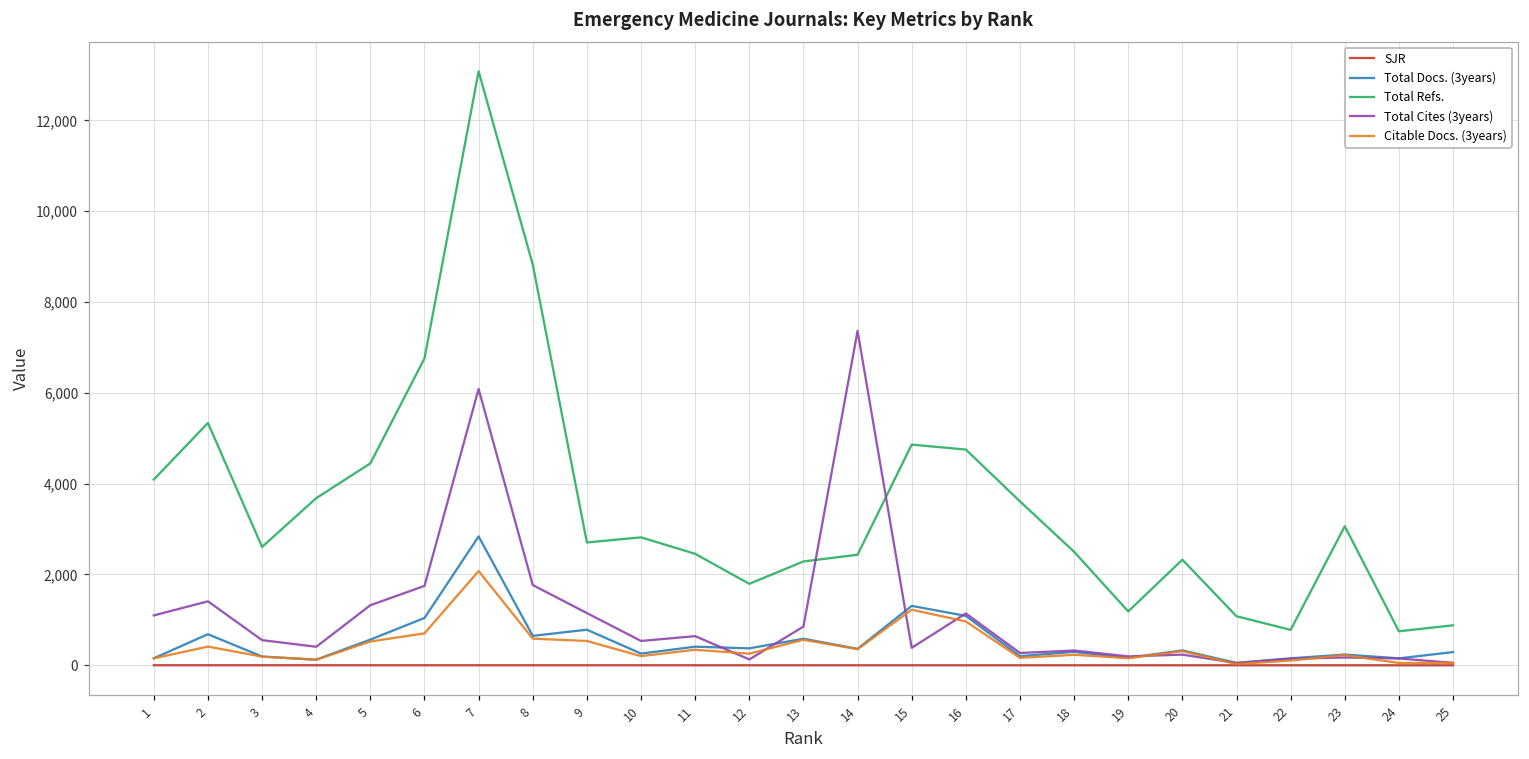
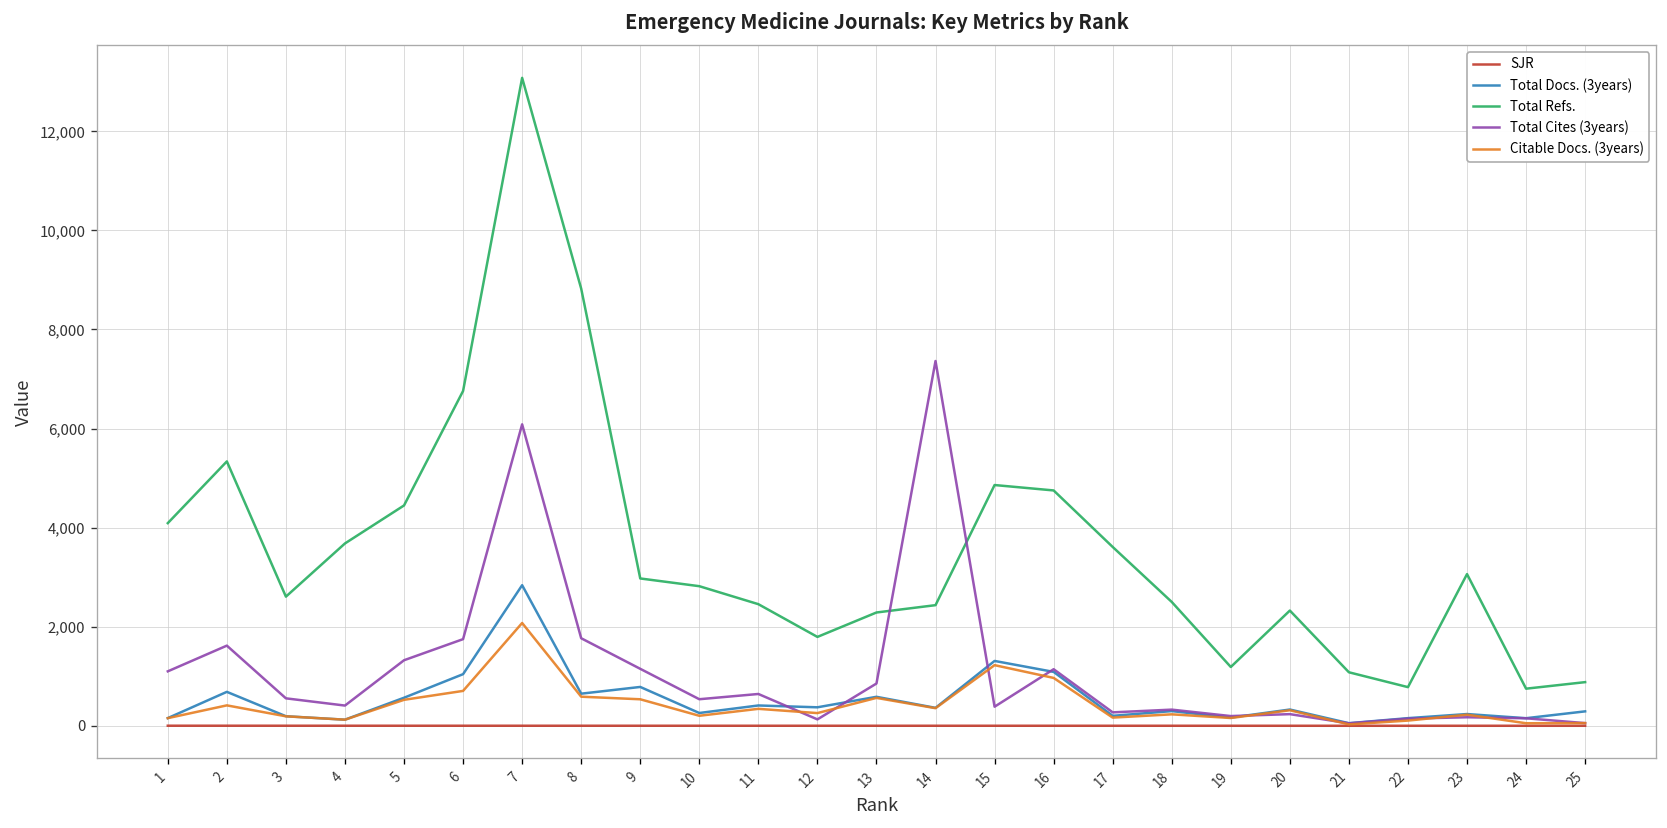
  {
    "SJR": {
      "1": "0",
      "2": "0",
      "3": "0",
      "4": "0",
      "5": "0",
      "6": "0",
      "7": "0",
      "8": "0",
      "9": "0",
      "10": "0",
      "11": "0",
      "12": "0",
      "13": "0",
      "14": "0",
      "15": "0",
      "16": "0",
      "17": "0",
      "18": "0",
      "19": "0",
      "20": "0",
      "22": "0",
      "23": "0"
    },
    "Total Docs. (3years)": {
      "2": "700",
      "6": "1,000",
      "7": "2,800",
      "9": "800",
      "11": "400",
      "12": "400",
      "15": "1,300",
      "25": "300"
    },
    "Total Refs.": {
      "1": "4,100",
      "2": "5,300",
      "3": "2,600",
      "4": "3,700",
      "5": "4,400",
      "6": "6,800",
      "7": "13,100",
      "8": "8,800",
-     "9": "2,700",
+     "9": "3,000",
      "10": "2,800",
      "11": "2,500",
      "12": "1,800",
      "13": "2,300",
      "14": "2,400",
      "15": "4,900",
      "16": "4,800",
      "17": "3,600",
      "18": "2,500",
      "19": "1,200",
      "20": "2,300",
      "21": "1,100",
      "22": "800",
      "23": "3,100",
      "24": "700",
      "25": "900"
    },
    "Total Cites (3years)": {
      "1": "1,100",
-     "2": "1,400",
+     "2": "1,600",
      "3": "600",
      "4": "400",
      "5": "1,300",
      "6": "1,700",
      "7": "6,100",
      "8": "1,800",
      "9": "1,200",
      "10": "500",
      "11": "600",
      "12": "100",
      "13": "900",
      "14": "7,400",
      "15": "400",
      "17": "300",
      "20": "200"
    },
    "Citable Docs. (3years)": {
      "2": "400",
      "6": "700",
      "7": "2,100",
      "9": "500",
      "11": "300",
      "12": "300",
      "15": "1,200",
      "16": "1,000",
      "18": "200"
    }
  }
